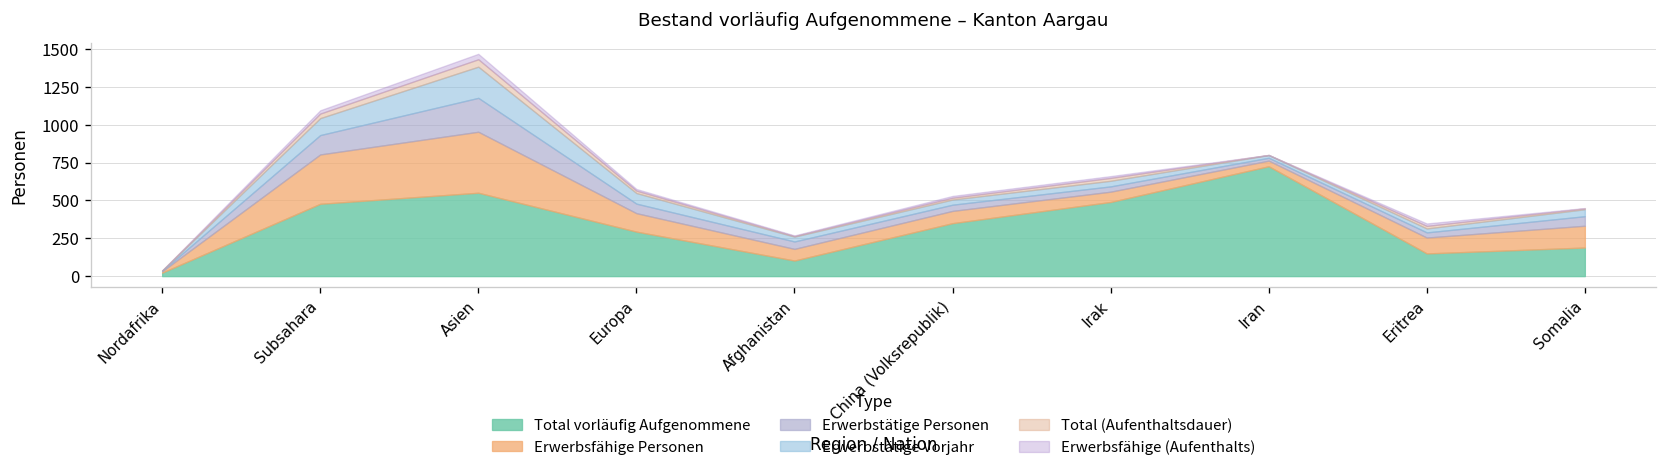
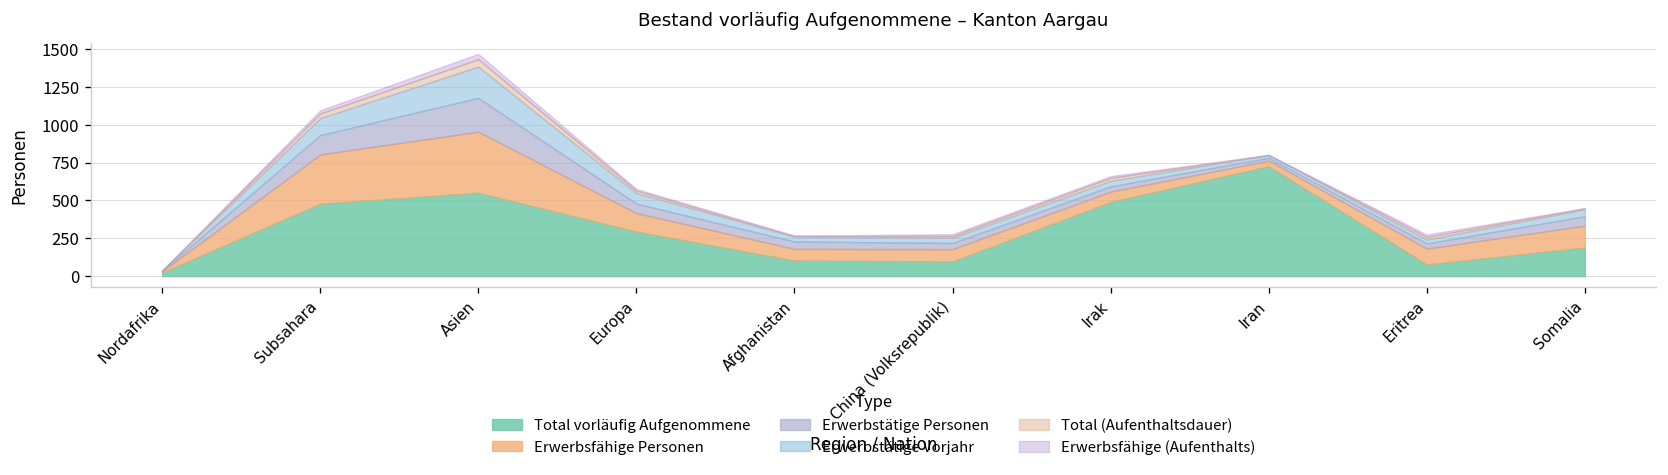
  {
    "Total vorläufig Aufgenommene": {
      "Subsahara": 480,
      "Asien": 550,
      "Europa": 290,
      "Afghanistan": 100,
-     "China (Volksrepublik)": 350,
+     "China (Volksrepublik)": 100,
      "Irak": 490,
      "Iran": 730,
-     "Eritrea": 150,
+     "Eritrea": 80,
      "Somalia": 190
    }
  }
